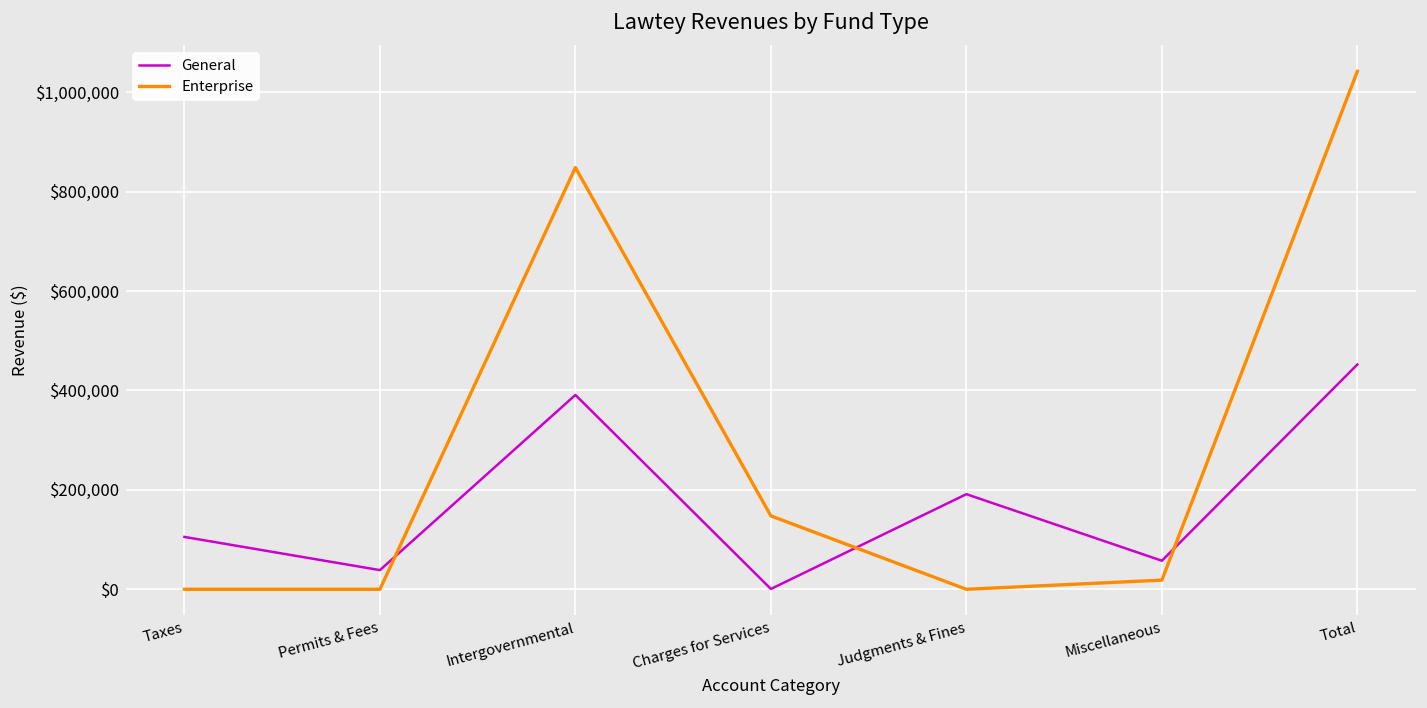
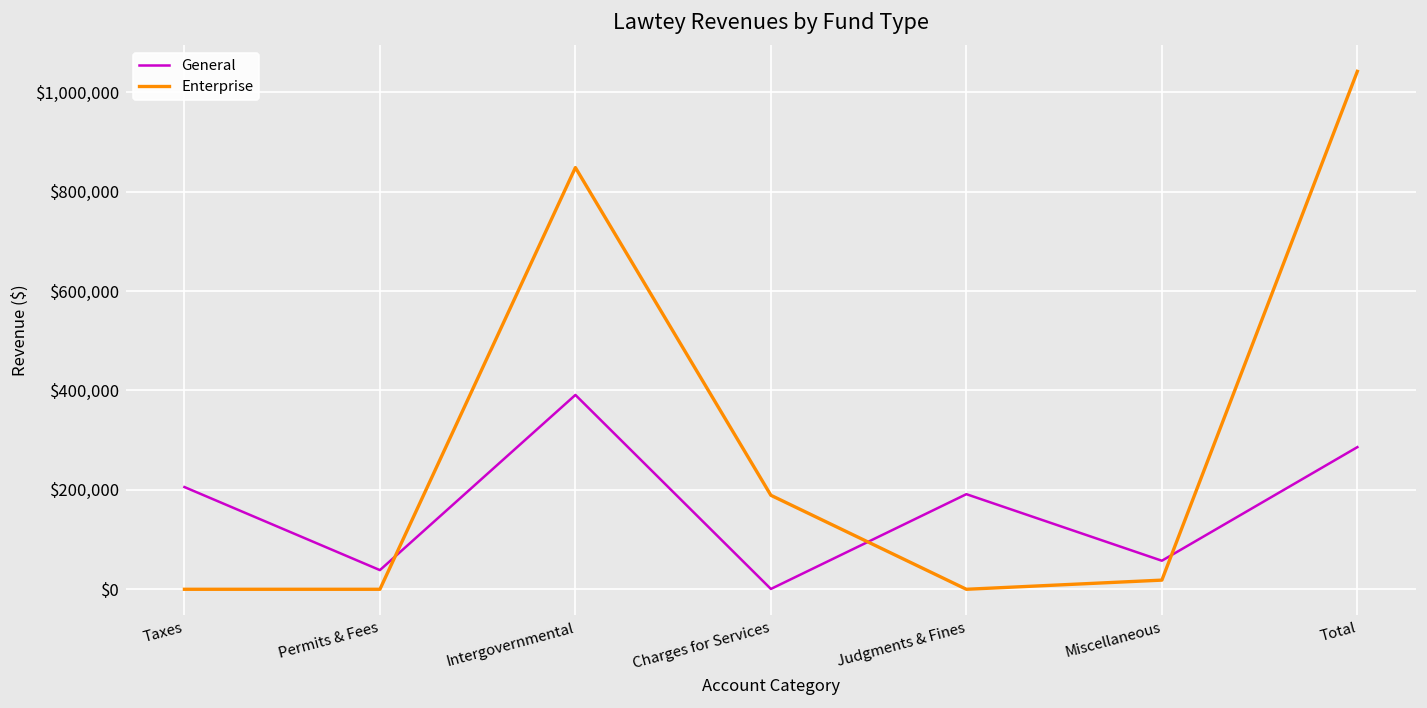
  {
    "General": {
-     "Taxes": "$110,000",
+     "Taxes": "$210,000",
      "Permits & Fees": "$40,000",
      "Intergovernmental": "$390,000",
      "Charges for Services": "$0",
      "Judgments & Fines": "$190,000",
      "Miscellaneous": "$60,000",
-     "Total": "$450,000"
+     "Total": "$290,000"
    },
    "Enterprise": {
      "Taxes": "$0",
      "Permits & Fees": "$0",
      "Intergovernmental": "$850,000",
-     "Charges for Services": "$150,000",
+     "Charges for Services": "$190,000",
      "Judgments & Fines": "$0",
      "Miscellaneous": "$20,000",
      "Total": "$1,040,000"
    }
  }
